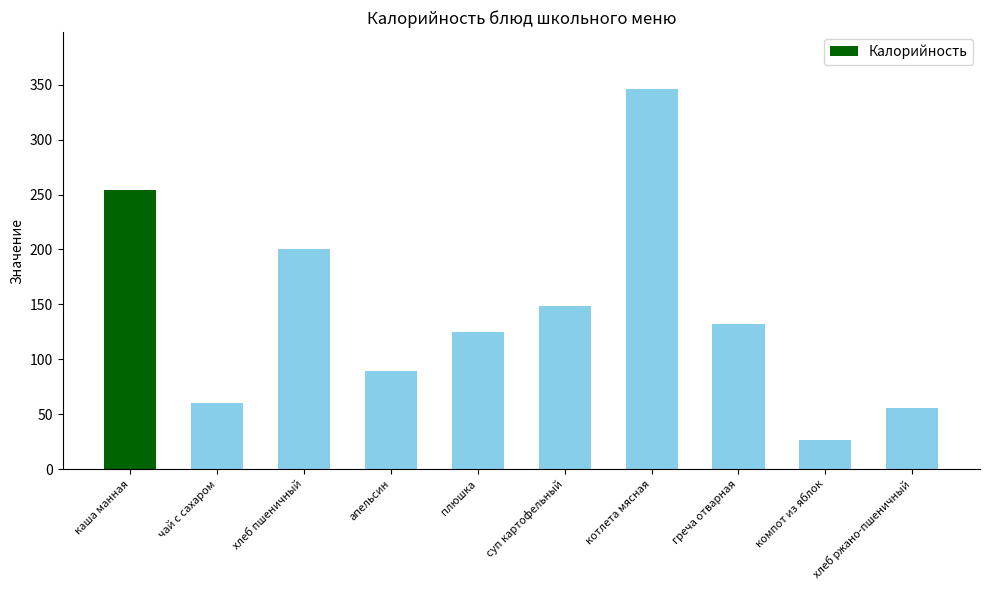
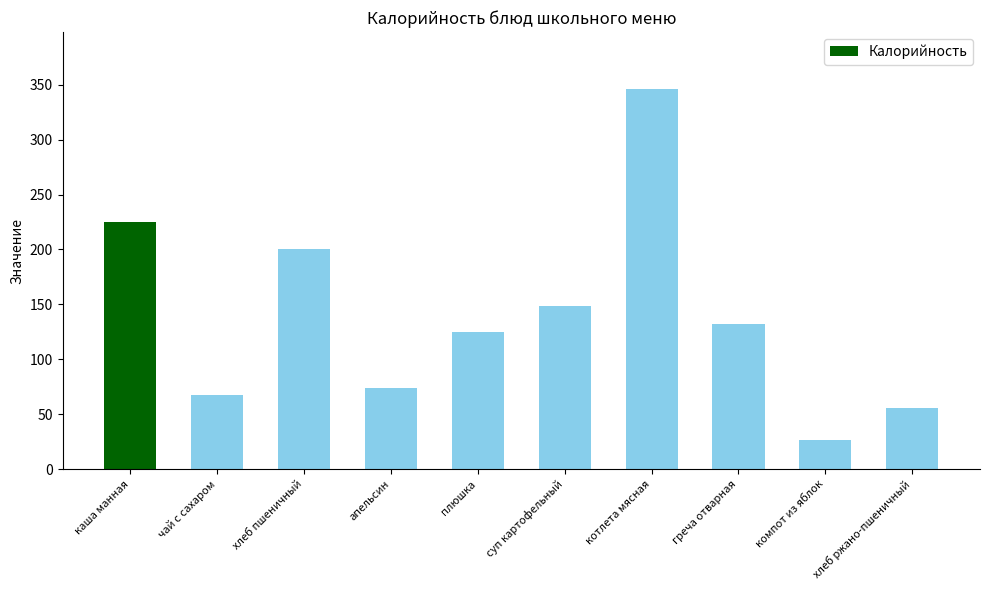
  {
-   "каша манная": 254,
-   "чай с сахаром": 60,
+   "каша манная": 225,
+   "чай с сахаром": 68,
    "хлеб пшеничный": 200,
-   "апельсин": 89,
+   "апельсин": 74,
    "плюшка": 125,
    "суп картофельный": 148,
    "котлета мясная": 346,
    "греча отварная": 132,
    "компот из яблок": 26,
    "хлеб ржано-пшеничный": 56
  }
